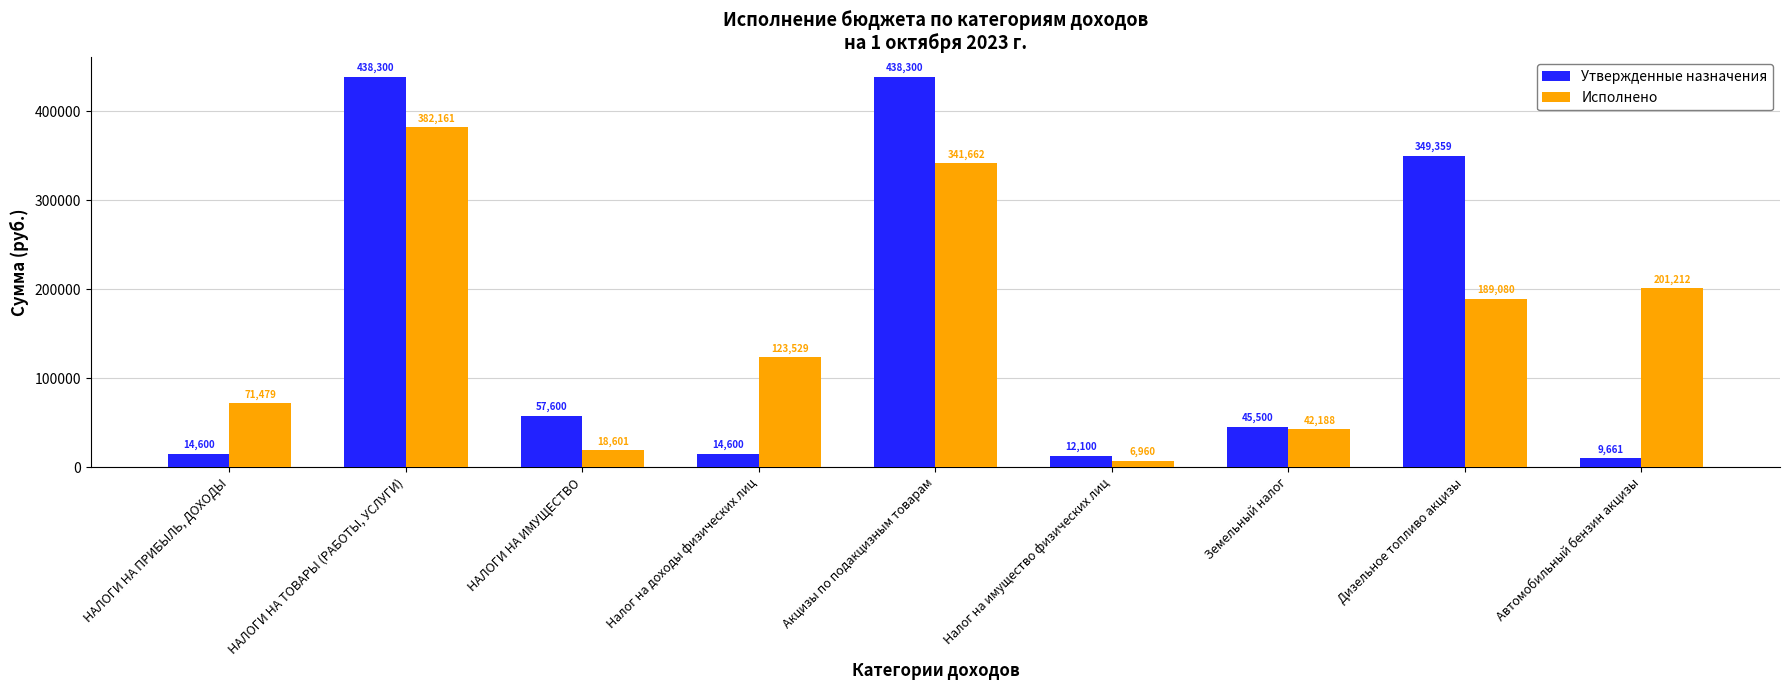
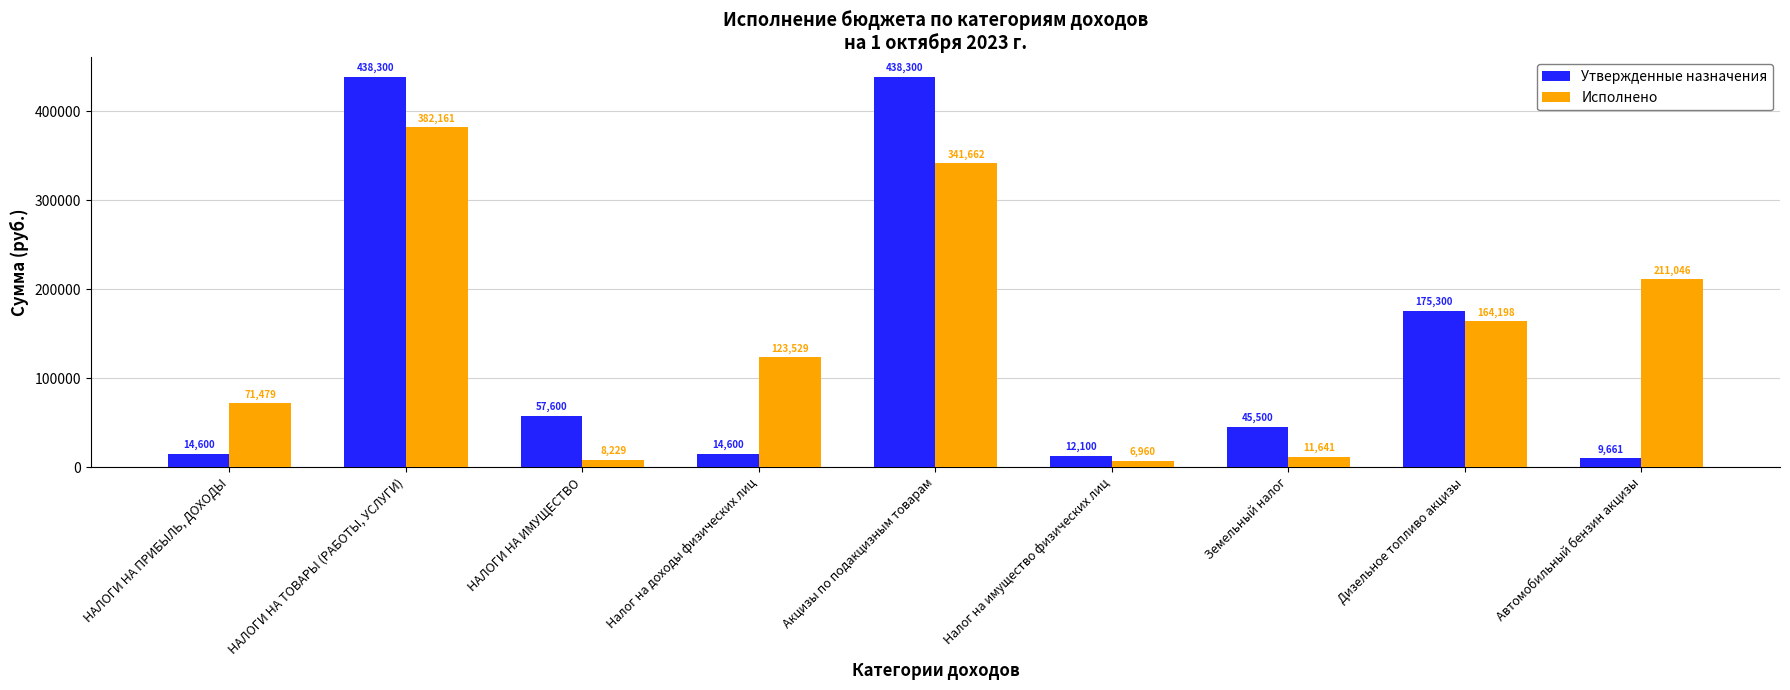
  {
    "Утвержденные назначения": {
      "НАЛОГИ НА ПРИБЫЛЬ, ДОХОДЫ": "14,600",
      "НАЛОГИ НА ТОВАРЫ (РАБОТЫ, УСЛУГИ)": "438,300",
      "НАЛОГИ НА ИМУЩЕСТВО": "57,600",
      "Налог на доходы физических лиц": "14,600",
      "Акцизы по подакцизным товарам": "438,300",
      "Налог на имущество физических лиц": "12,100",
      "Земельный налог": "45,500",
-     "Дизельное топливо акцизы": "349,359",
+     "Дизельное топливо акцизы": "175,300",
      "Автомобильный бензин акцизы": "9,661"
    },
    "Исполнено": {
      "НАЛОГИ НА ПРИБЫЛЬ, ДОХОДЫ": "71,479",
      "НАЛОГИ НА ТОВАРЫ (РАБОТЫ, УСЛУГИ)": "382,161",
-     "НАЛОГИ НА ИМУЩЕСТВО": "18,601",
+     "НАЛОГИ НА ИМУЩЕСТВО": "8,229",
      "Налог на доходы физических лиц": "123,529",
      "Акцизы по подакцизным товарам": "341,662",
      "Налог на имущество физических лиц": "6,960",
-     "Земельный налог": "42,188",
-     "Дизельное топливо акцизы": "189,080",
-     "Автомобильный бензин акцизы": "201,212"
+     "Земельный налог": "11,641",
+     "Дизельное топливо акцизы": "164,198",
+     "Автомобильный бензин акцизы": "211,046"
    }
  }
